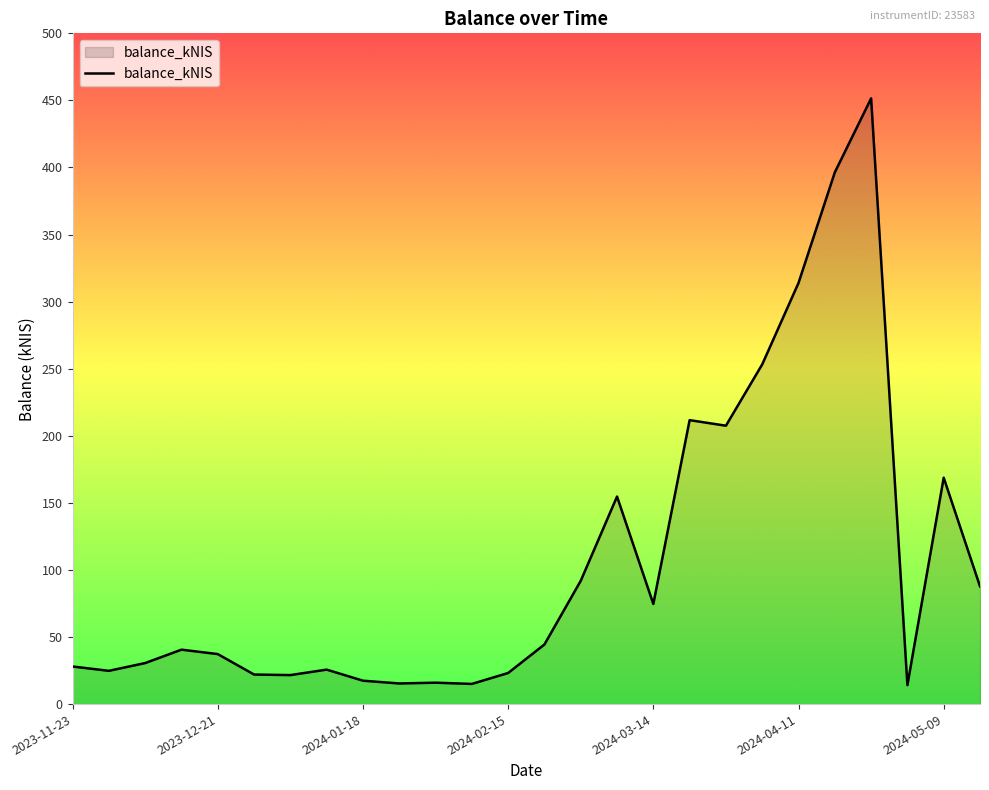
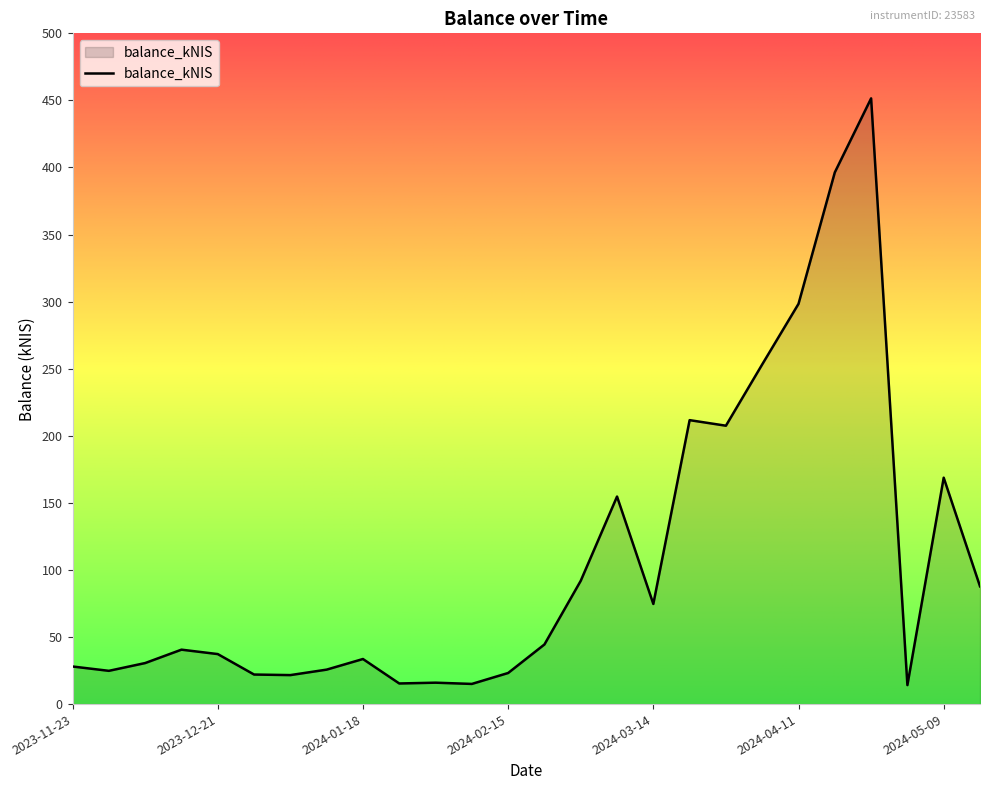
  {
    "2023-11-23": 28,
    "2023-12-21": 37,
-   "2024-01-18": 17,
+   "2024-01-18": 34,
    "2024-02-15": 23,
    "2024-03-14": 75,
-   "2024-04-11": 314,
+   "2024-04-11": 298,
    "2024-05-09": 169
  }
